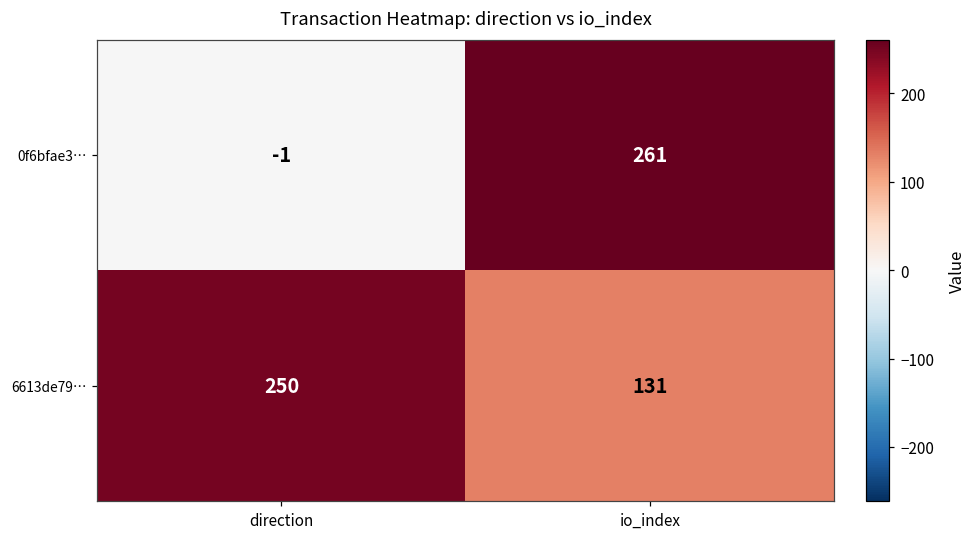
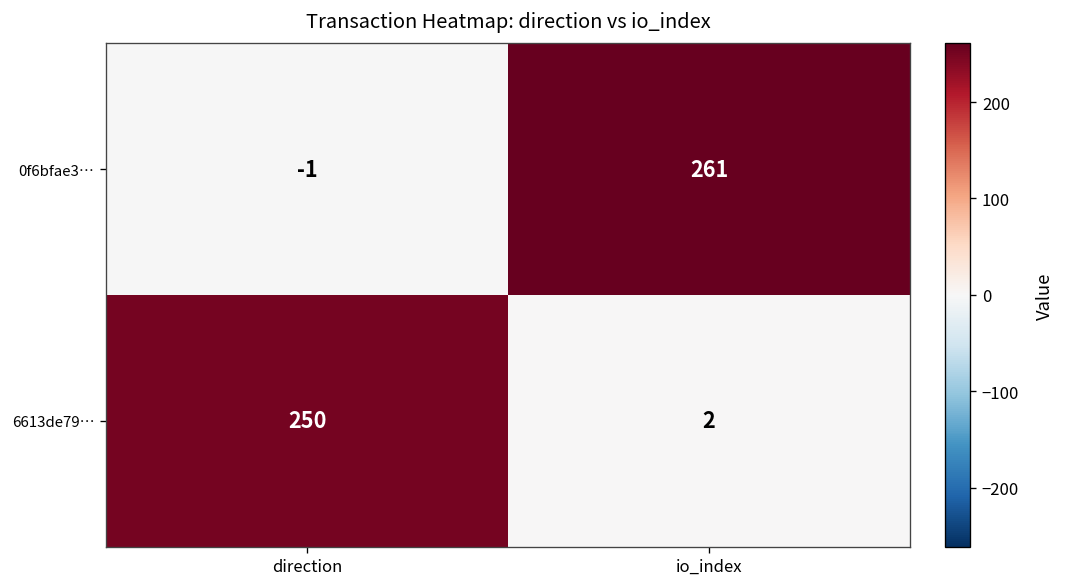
  {
    "0f6bfae3…": {
      "direction": -1,
      "io_index": 261
    },
    "6613de79…": {
      "direction": 250,
-     "io_index": 131
+     "io_index": 2
    }
  }
